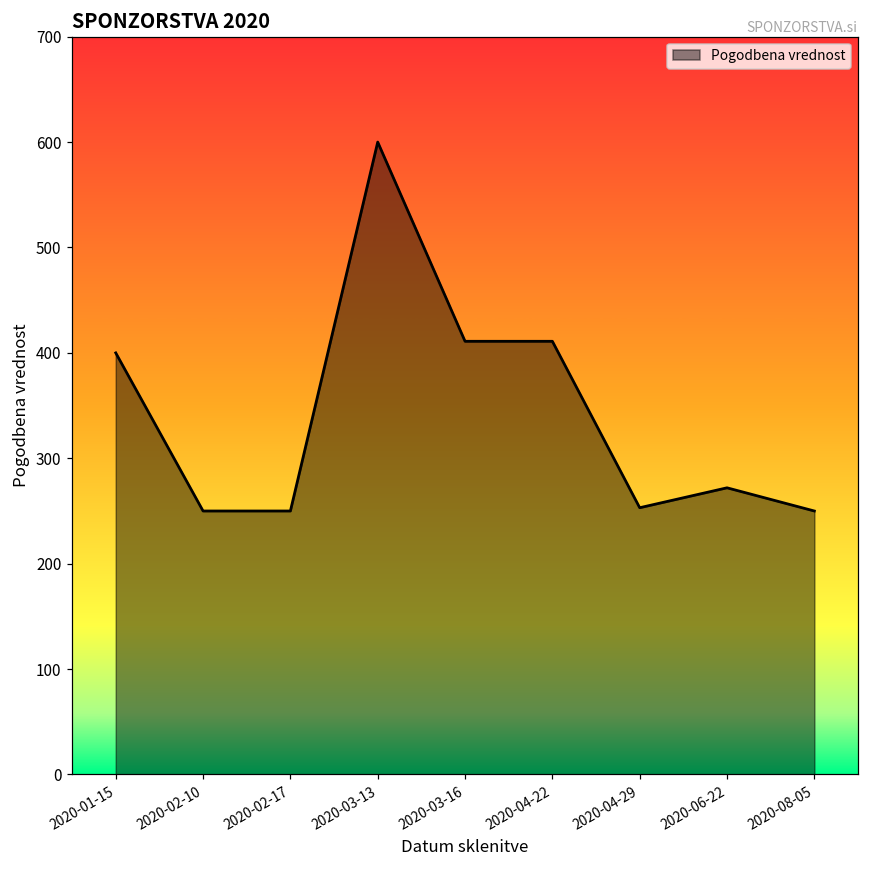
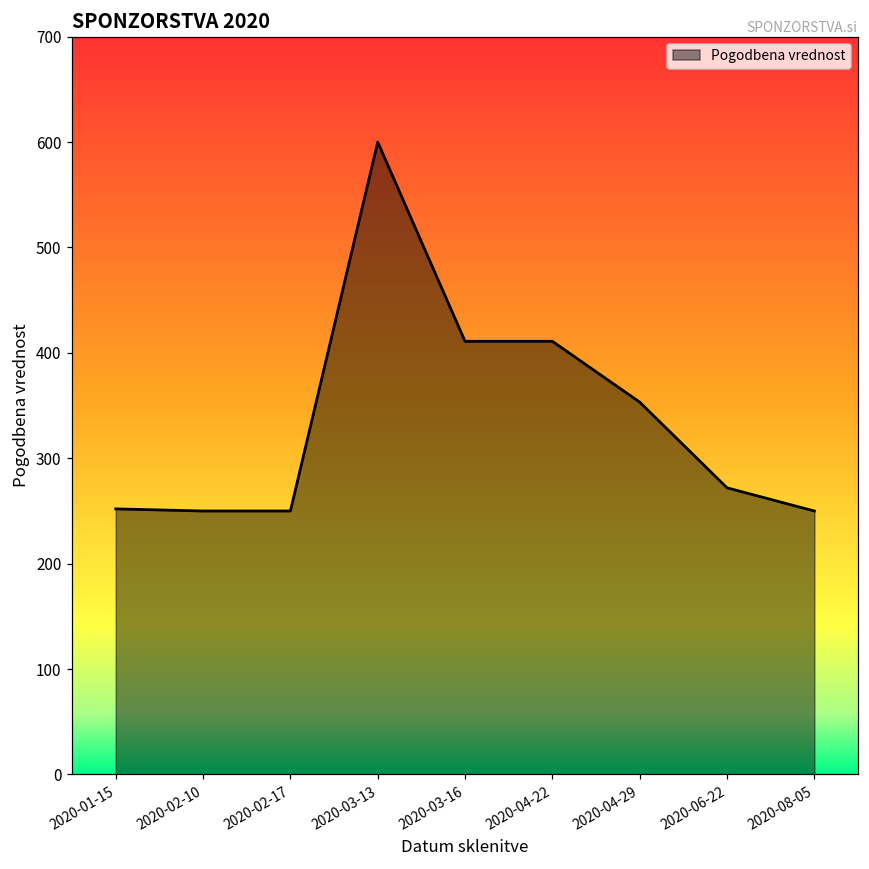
  {
-   "2020-01-15": 400,
+   "2020-01-15": 250,
    "2020-02-10": 250,
    "2020-02-17": 250,
    "2020-03-13": 600,
    "2020-03-16": 410,
    "2020-04-22": 410,
-   "2020-04-29": 250,
+   "2020-04-29": 350,
    "2020-06-22": 270,
    "2020-08-05": 250
  }
